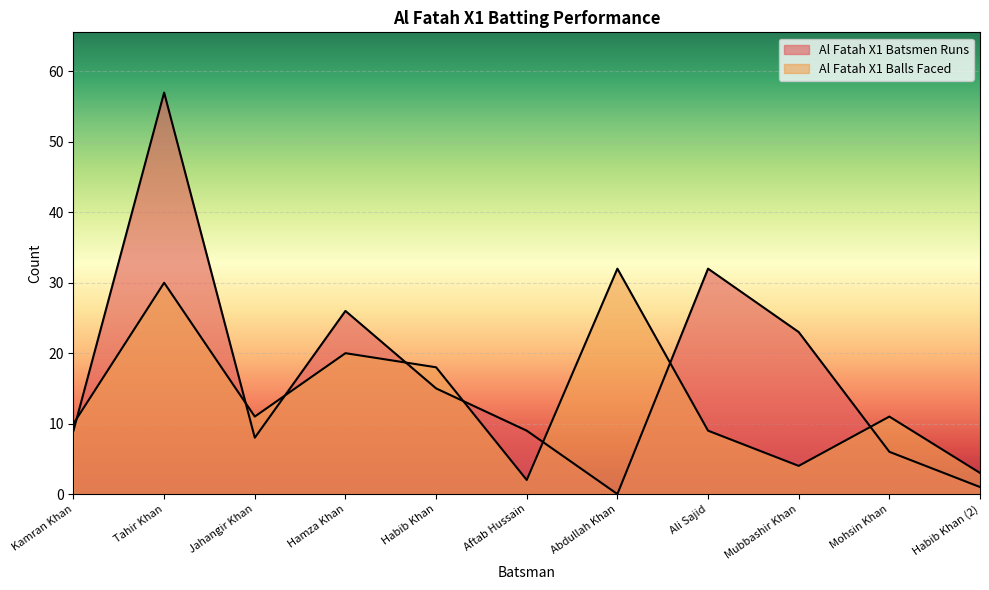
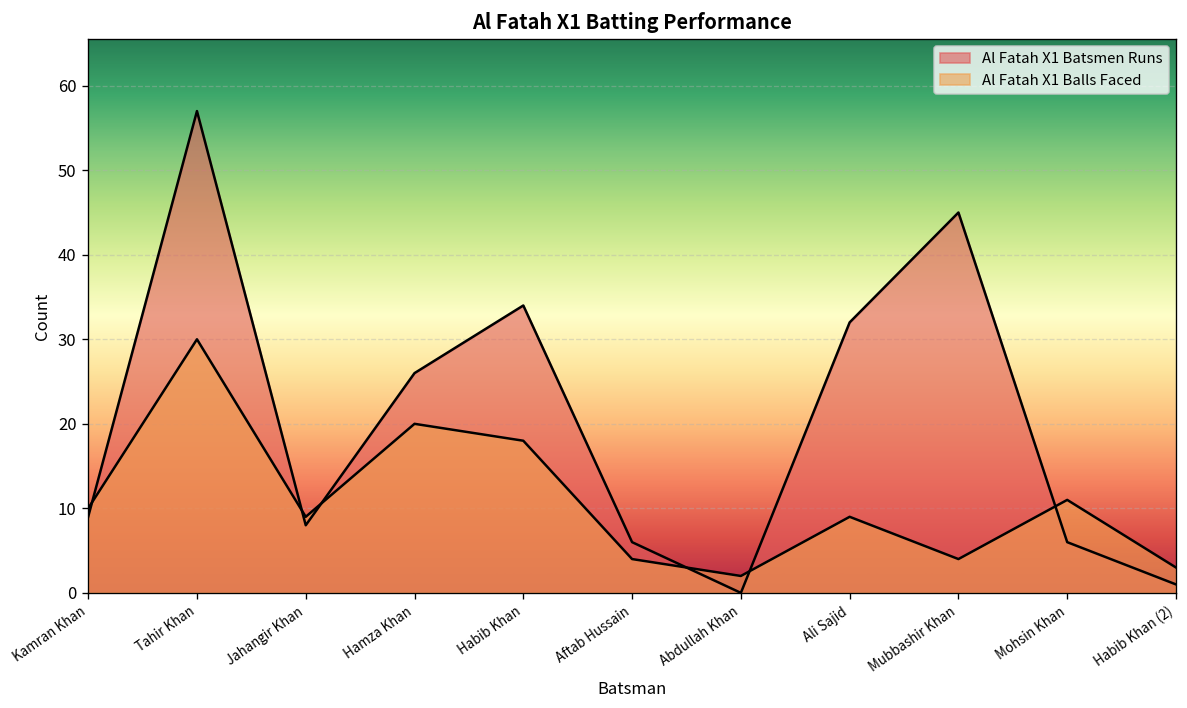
  {
    "Al Fatah X1 Batsmen Runs": {
      "Kamran Khan": 9,
      "Tahir Khan": 57,
      "Jahangir Khan": 8,
      "Hamza Khan": 26,
-     "Habib Khan": 15,
-     "Aftab Hussain": 9,
+     "Habib Khan": 34,
+     "Aftab Hussain": 6,
      "Abdullah Khan": 0,
      "Ali Sajid": 32,
-     "Mubbashir Khan": 23,
+     "Mubbashir Khan": 45,
      "Mohsin Khan": 6,
      "Habib Khan (2)": 1
    },
    "Al Fatah X1 Balls Faced": {
      "Kamran Khan": 10,
      "Tahir Khan": 30,
-     "Jahangir Khan": 11,
+     "Jahangir Khan": 9,
      "Hamza Khan": 20,
      "Habib Khan": 18,
-     "Aftab Hussain": 2,
-     "Abdullah Khan": 32,
+     "Aftab Hussain": 4,
+     "Abdullah Khan": 2,
      "Ali Sajid": 9,
      "Mubbashir Khan": 4,
      "Mohsin Khan": 11,
      "Habib Khan (2)": 3
    }
  }
